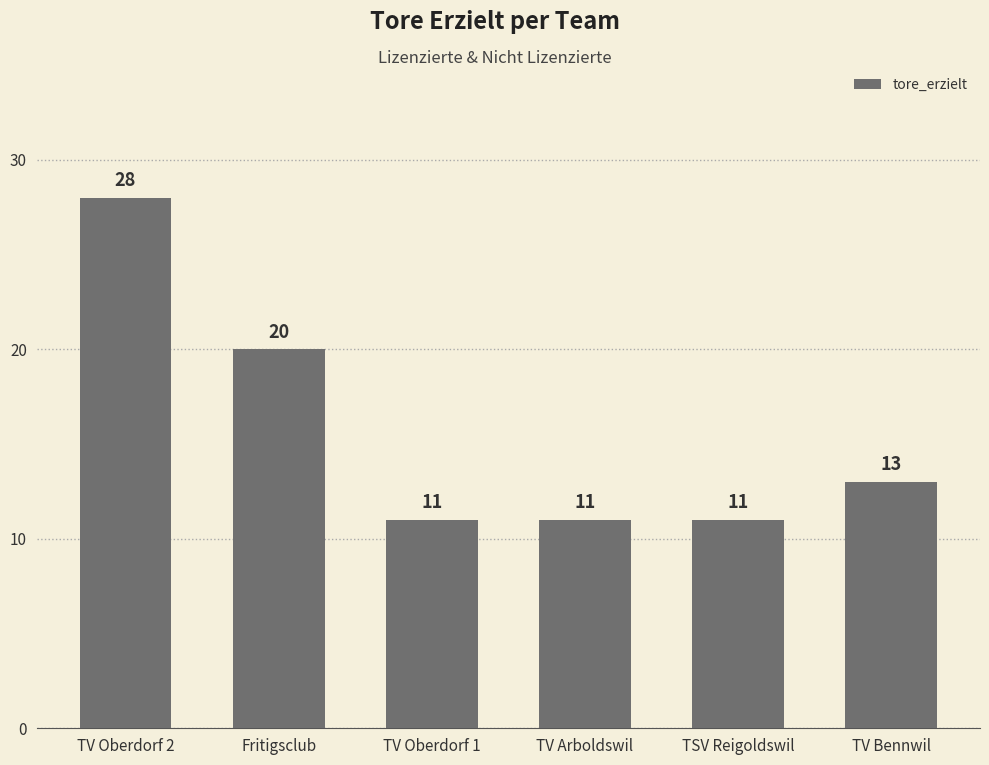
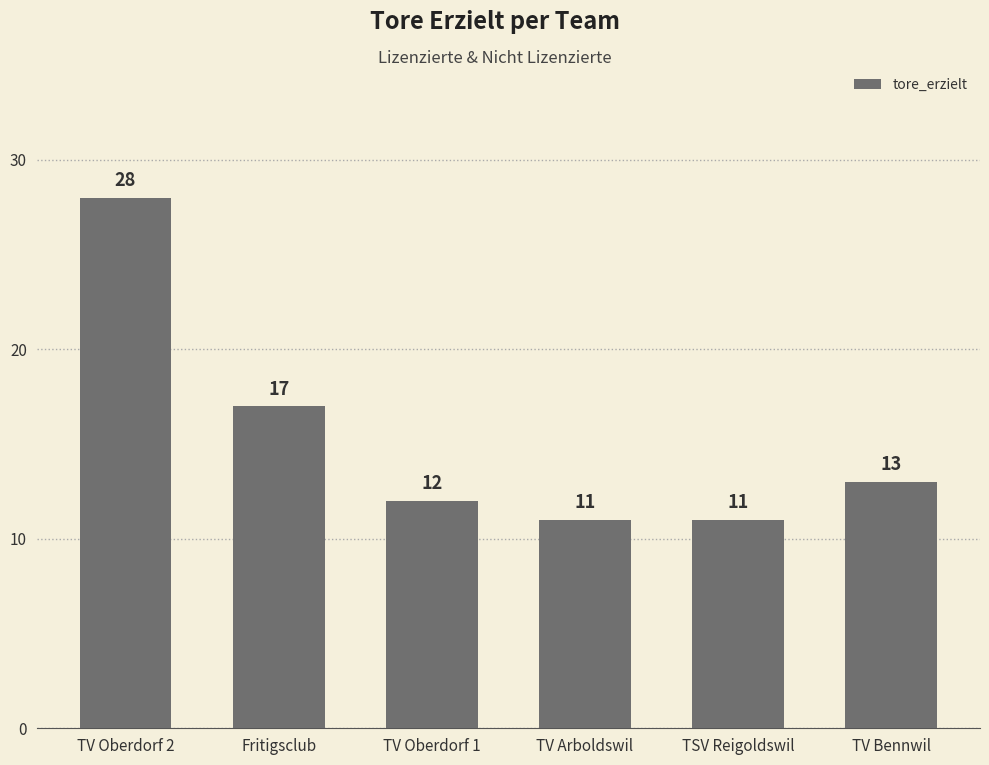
  {
    "TV Oberdorf 2": 28,
-   "Fritigsclub": 20,
-   "TV Oberdorf 1": 11,
+   "Fritigsclub": 17,
+   "TV Oberdorf 1": 12,
    "TV Arboldswil": 11,
    "TSV Reigoldswil": 11,
    "TV Bennwil": 13
  }
